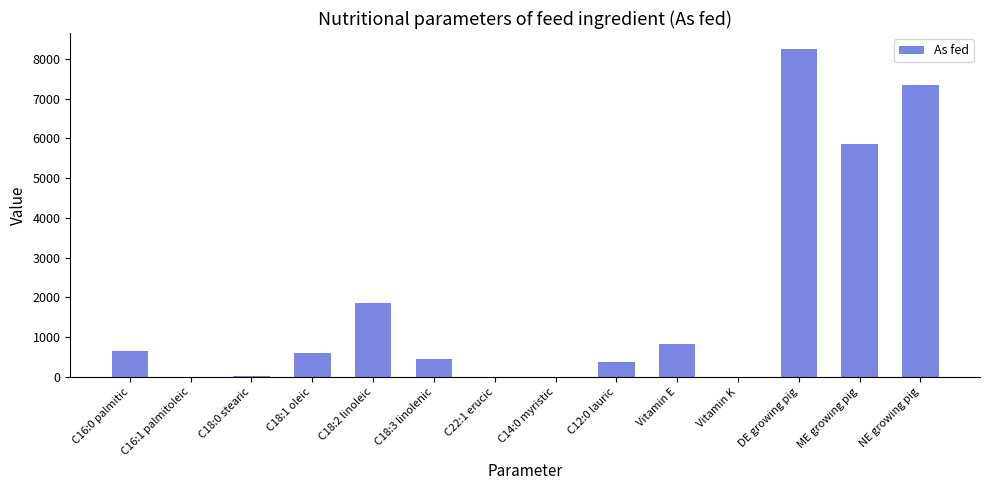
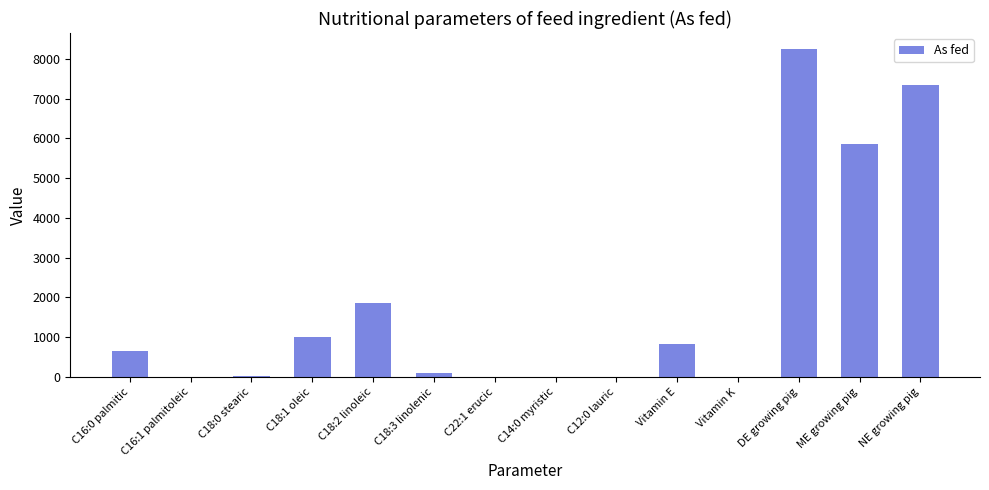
  {
    "C16:0 palmitic": 700,
-   "C18:1 oleic": 600,
+   "C18:1 oleic": 1000,
    "C18:2 linoleic": 1900,
-   "C18:3 linolenic": 400,
-   "C12:0 lauric": 400,
+   "C18:3 linolenic": 100,
+   "C12:0 lauric": 0,
    "Vitamin E": 800,
    "DE growing pig": 8200,
    "ME growing pig": 5900,
    "NE growing pig": 7300
  }
